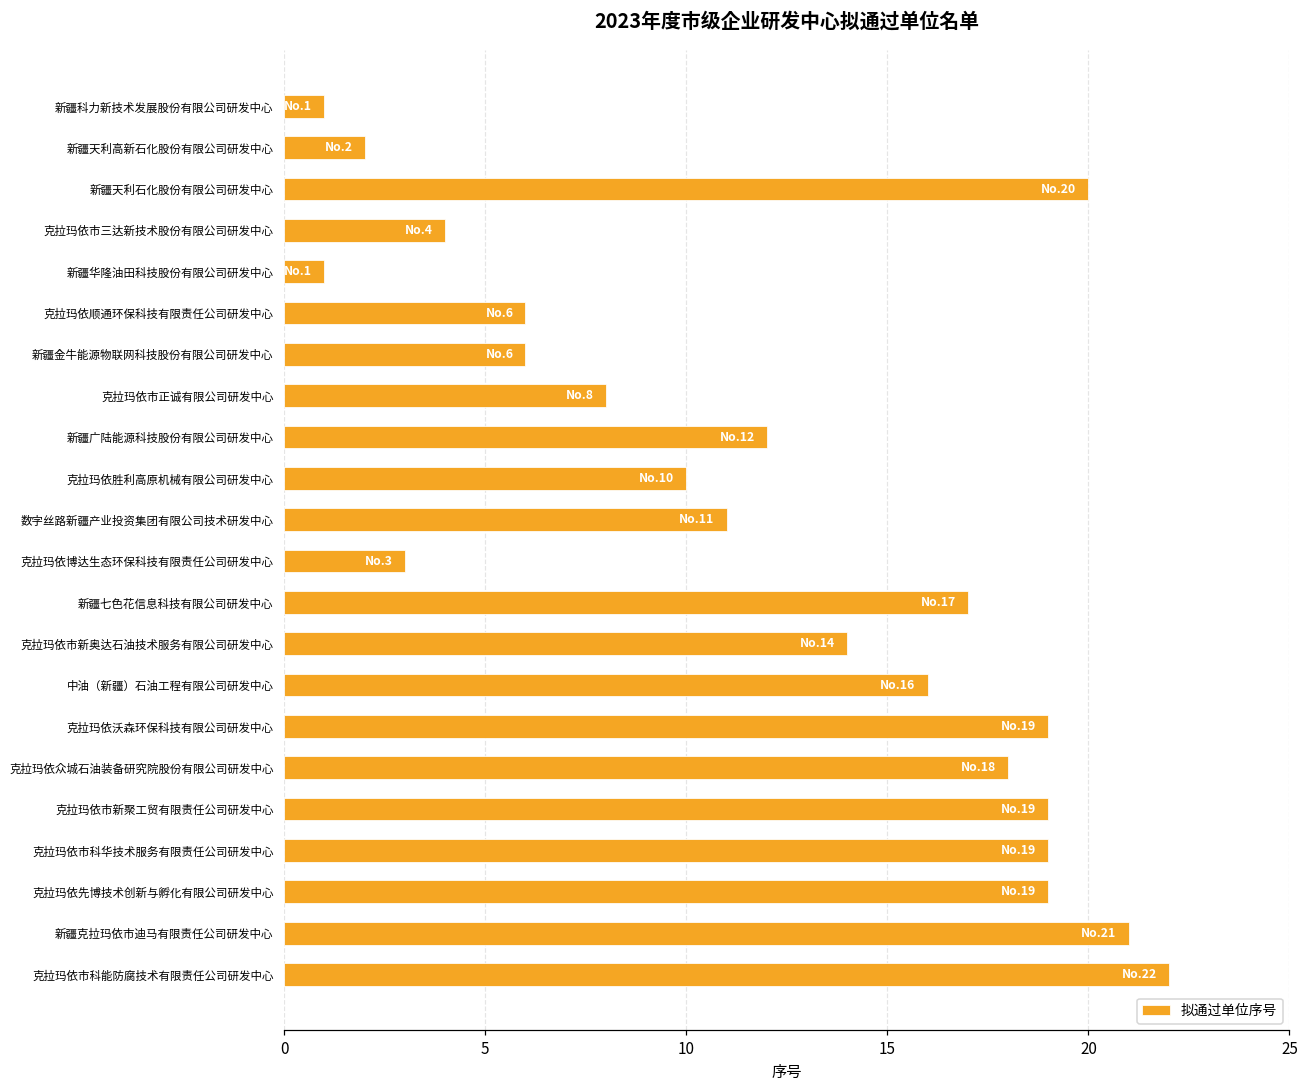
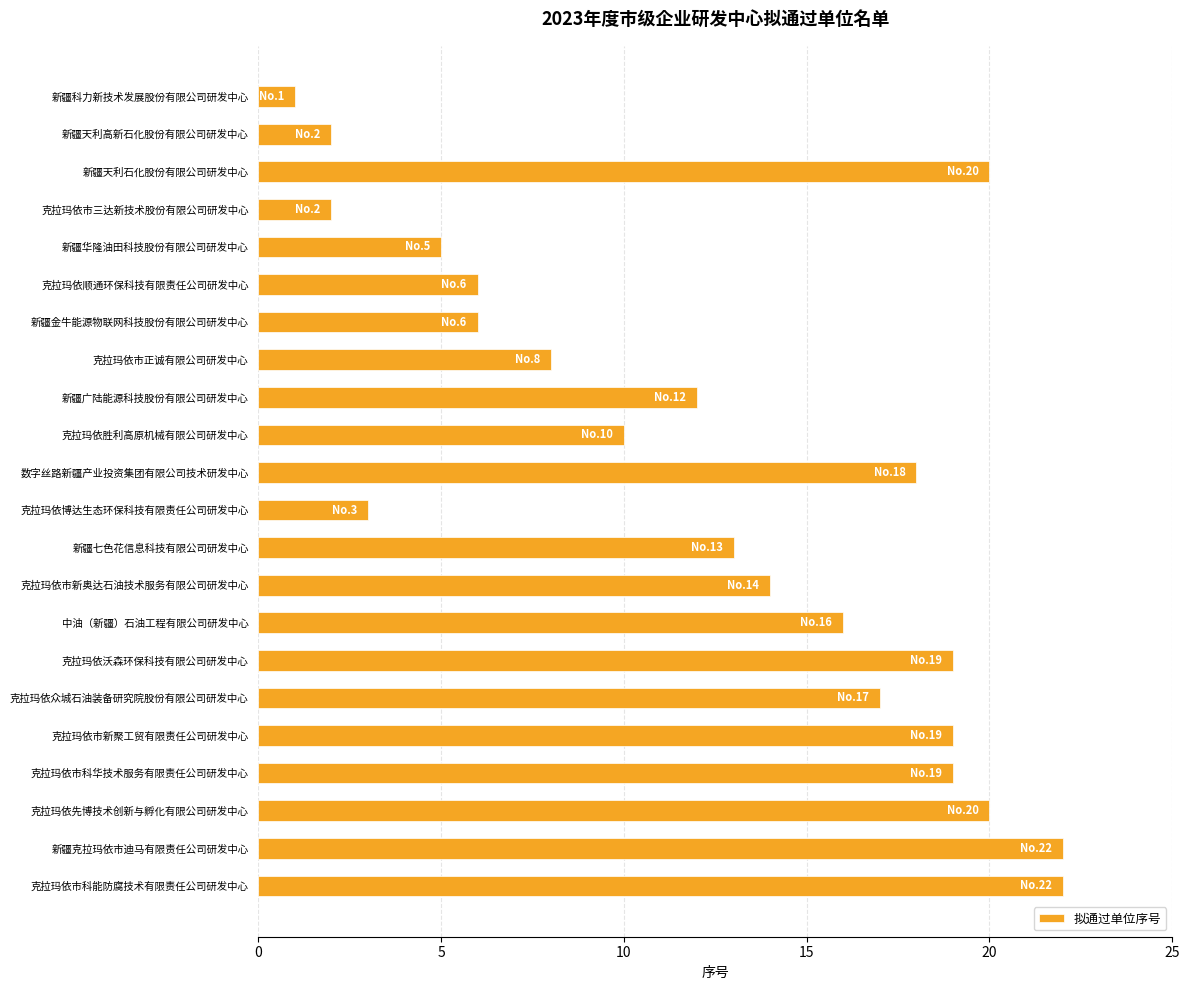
  {
    "新疆科力新技术发展股份有限公司研发中心": 1,
    "新疆天利高新石化股份有限公司研发中心": 2,
    "新疆天利石化股份有限公司研发中心": 20,
-   "克拉玛依市三达新技术股份有限公司研发中心": 4,
-   "新疆华隆油田科技股份有限公司研发中心": 1,
+   "克拉玛依市三达新技术股份有限公司研发中心": 2,
+   "新疆华隆油田科技股份有限公司研发中心": 5,
    "克拉玛依顺通环保科技有限责任公司研发中心": 6,
    "新疆金牛能源物联网科技股份有限公司研发中心": 6,
    "克拉玛依市正诚有限公司研发中心": 8,
    "新疆广陆能源科技股份有限公司研发中心": 12,
    "克拉玛依胜利高原机械有限公司研发中心": 10,
-   "数字丝路新疆产业投资集团有限公司技术研发中心": 11,
+   "数字丝路新疆产业投资集团有限公司技术研发中心": 18,
    "克拉玛依博达生态环保科技有限责任公司研发中心": 3,
-   "新疆七色花信息科技有限公司研发中心": 17,
+   "新疆七色花信息科技有限公司研发中心": 13,
    "克拉玛依市新奥达石油技术服务有限公司研发中心": 14,
    "中油（新疆）石油工程有限公司研发中心": 16,
    "克拉玛依沃森环保科技有限公司研发中心": 19,
-   "克拉玛依众城石油装备研究院股份有限公司研发中心": 18,
+   "克拉玛依众城石油装备研究院股份有限公司研发中心": 17,
    "克拉玛依市新聚工贸有限责任公司研发中心": 19,
    "克拉玛依市科华技术服务有限责任公司研发中心": 19,
-   "克拉玛依先博技术创新与孵化有限公司研发中心": 19,
-   "新疆克拉玛依市迪马有限责任公司研发中心": 21,
+   "克拉玛依先博技术创新与孵化有限公司研发中心": 20,
+   "新疆克拉玛依市迪马有限责任公司研发中心": 22,
    "克拉玛依市科能防腐技术有限责任公司研发中心": 22
  }
